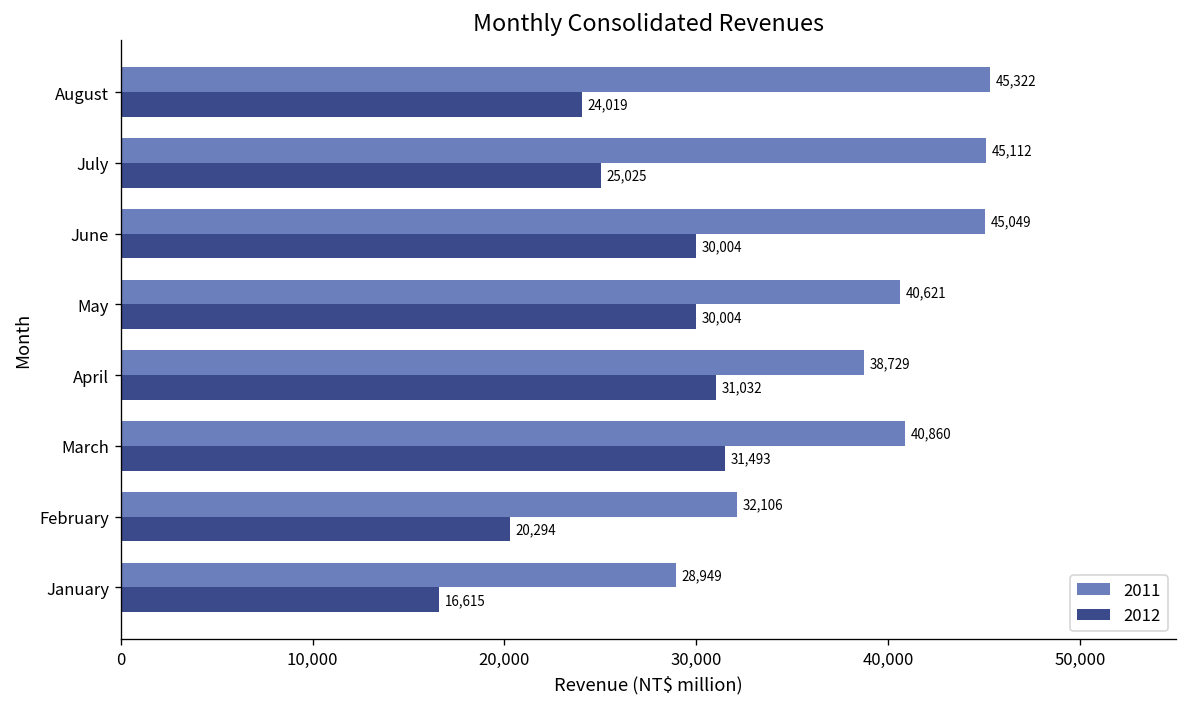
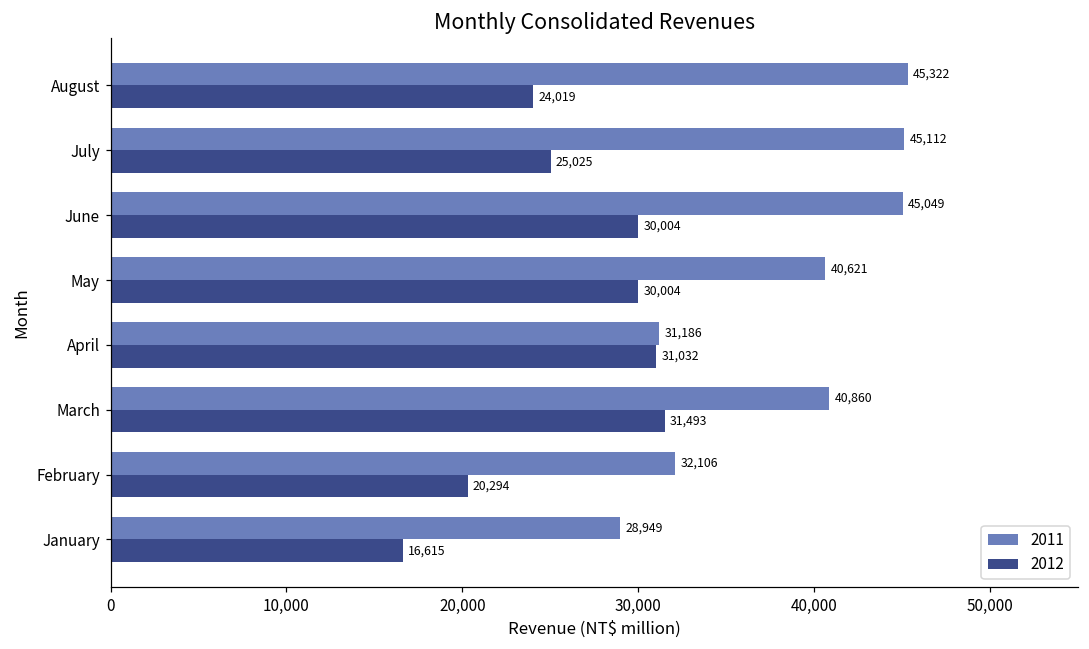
  {
    "2011": {
      "August": "45,322",
      "July": "45,112",
      "June": "45,049",
      "May": "40,621",
-     "April": "38,729",
+     "April": "31,186",
      "March": "40,860",
      "February": "32,106",
      "January": "28,949"
    },
    "2012": {
      "August": "24,019",
      "July": "25,025",
      "June": "30,004",
      "May": "30,004",
      "April": "31,032",
      "March": "31,493",
      "February": "20,294",
      "January": "16,615"
    }
  }
